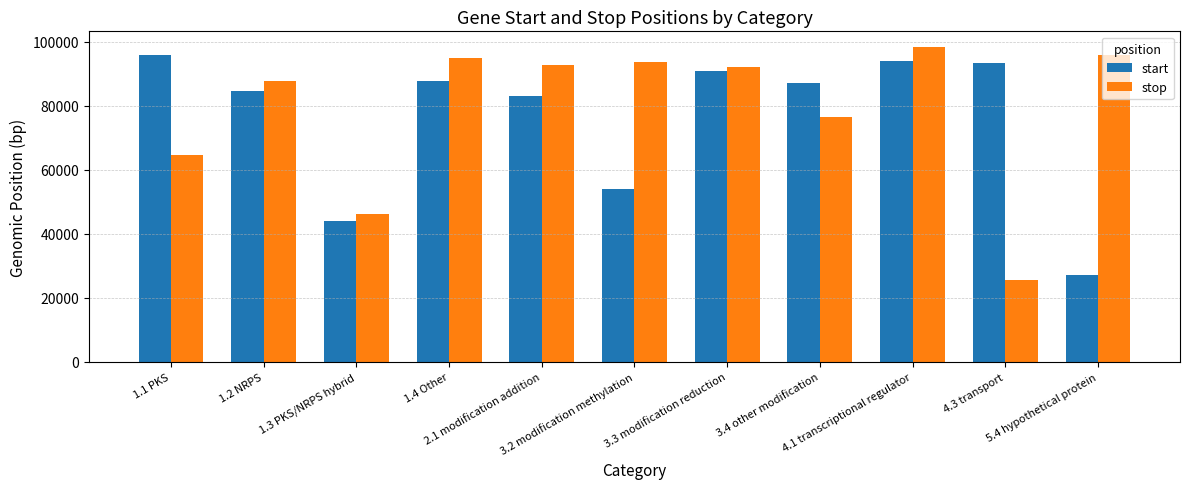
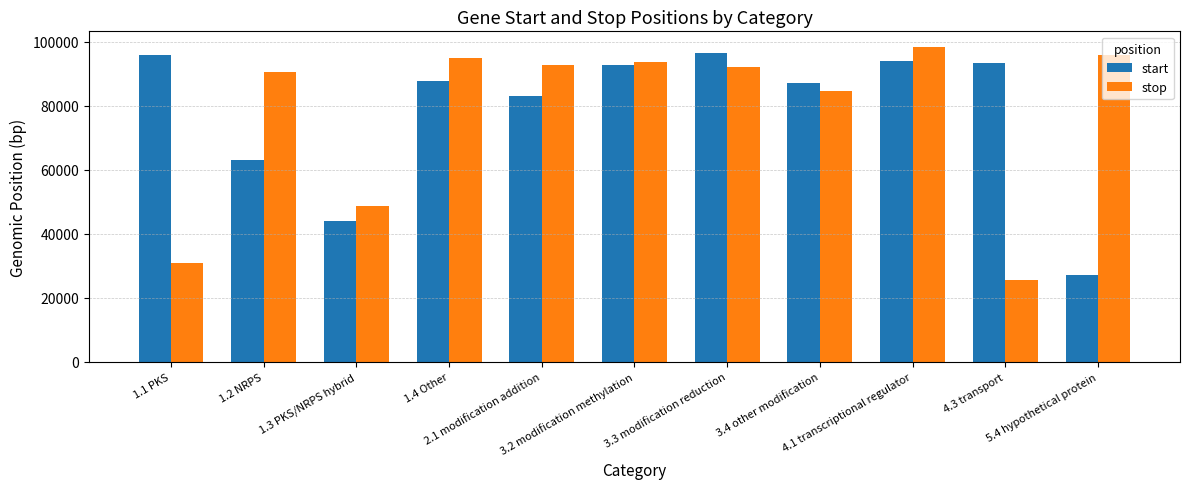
  {
    "start": {
      "1.1 PKS": 96000,
-     "1.2 NRPS": 85000,
+     "1.2 NRPS": 63000,
      "1.3 PKS/NRPS hybrid": 44000,
      "1.4 Other": 88000,
      "2.1 modification addition": 83000,
-     "3.2 modification methylation": 54000,
-     "3.3 modification reduction": 91000,
+     "3.2 modification methylation": 93000,
+     "3.3 modification reduction": 96000,
      "3.4 other modification": 87000,
      "4.1 transcriptional regulator": 94000,
      "4.3 transport": 93000,
      "5.4 hypothetical protein": 27000
    },
    "stop": {
-     "1.1 PKS": 65000,
-     "1.2 NRPS": 88000,
-     "1.3 PKS/NRPS hybrid": 46000,
+     "1.1 PKS": 31000,
+     "1.2 NRPS": 91000,
+     "1.3 PKS/NRPS hybrid": 49000,
      "1.4 Other": 95000,
      "2.1 modification addition": 93000,
      "3.2 modification methylation": 94000,
      "3.3 modification reduction": 92000,
-     "3.4 other modification": 77000,
+     "3.4 other modification": 85000,
      "4.1 transcriptional regulator": 98000,
      "4.3 transport": 26000
    }
  }
